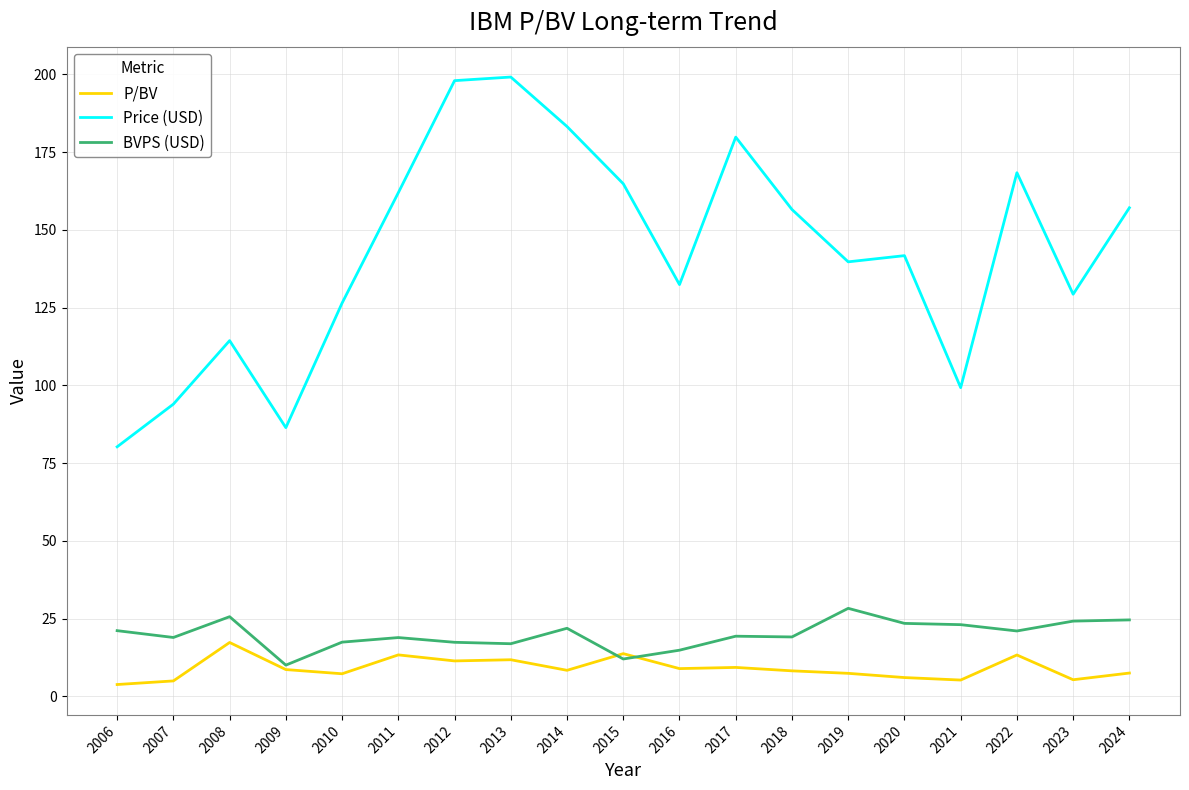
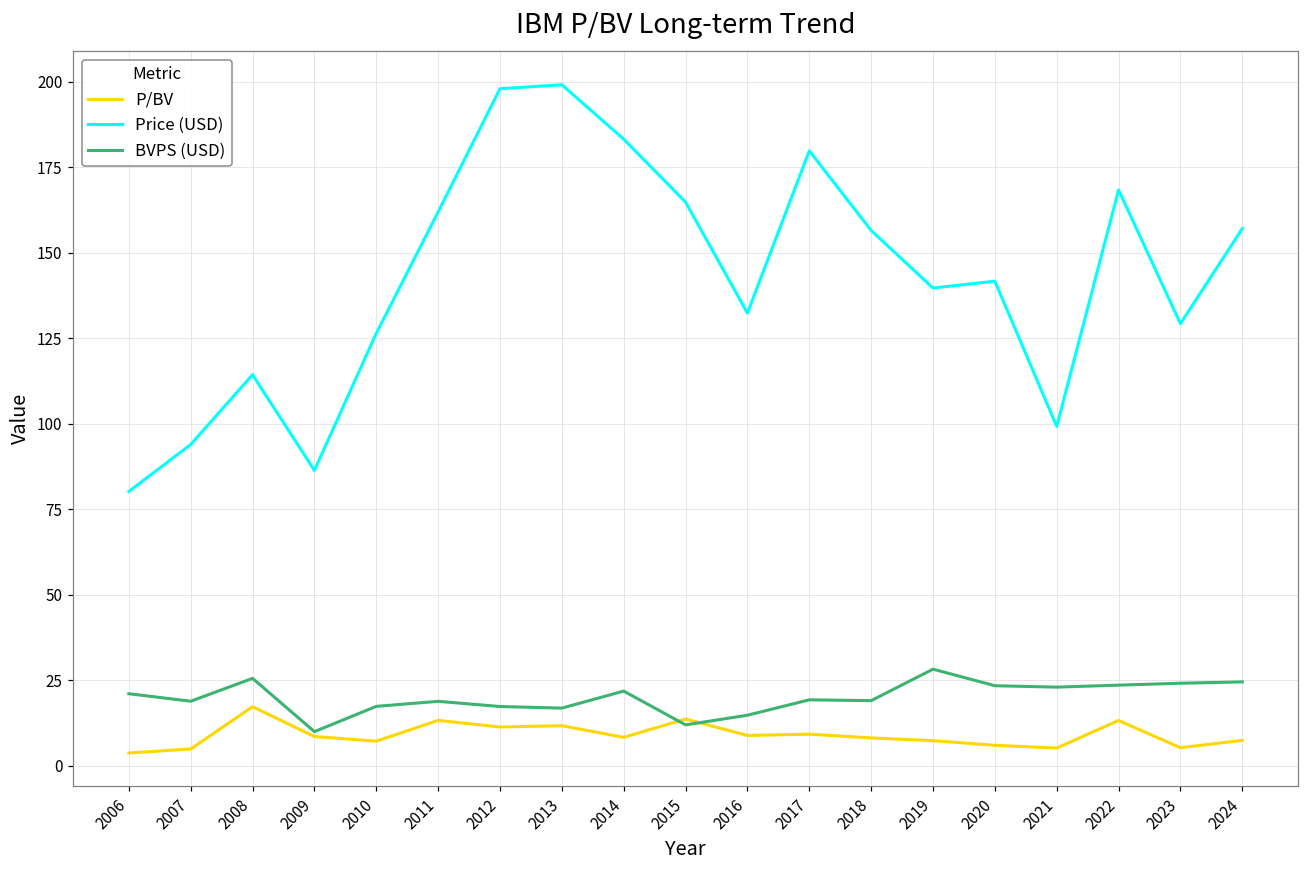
  {
    "P/BV": {
      "2006": 4,
      "2007": 5,
      "2008": 17,
      "2009": 9,
      "2010": 7,
      "2011": 13,
      "2012": 11,
      "2013": 12,
      "2014": 8,
      "2015": 14,
      "2016": 9,
      "2017": 9,
      "2018": 8,
      "2019": 7,
      "2020": 6,
      "2021": 5,
      "2022": 13,
      "2023": 5,
      "2024": 7
    },
    "Price (USD)": {
      "2006": 80,
      "2007": 94,
      "2008": 114,
      "2009": 86,
      "2010": 126,
      "2011": 162,
      "2012": 198,
      "2013": 199,
      "2014": 183,
      "2015": 165,
      "2016": 132,
      "2017": 180,
      "2018": 157,
      "2019": 140,
      "2020": 142,
      "2021": 99,
      "2022": 168,
      "2023": 129,
      "2024": 157
    },
    "BVPS (USD)": {
      "2006": 21,
      "2007": 19,
      "2008": 26,
      "2009": 10,
      "2010": 17,
      "2011": 19,
      "2012": 17,
      "2013": 17,
      "2014": 22,
      "2015": 12,
      "2016": 15,
      "2017": 19,
      "2018": 19,
      "2019": 28,
      "2020": 23,
      "2021": 23,
-     "2022": 21,
+     "2022": 24,
      "2023": 24,
      "2024": 25
    }
  }
